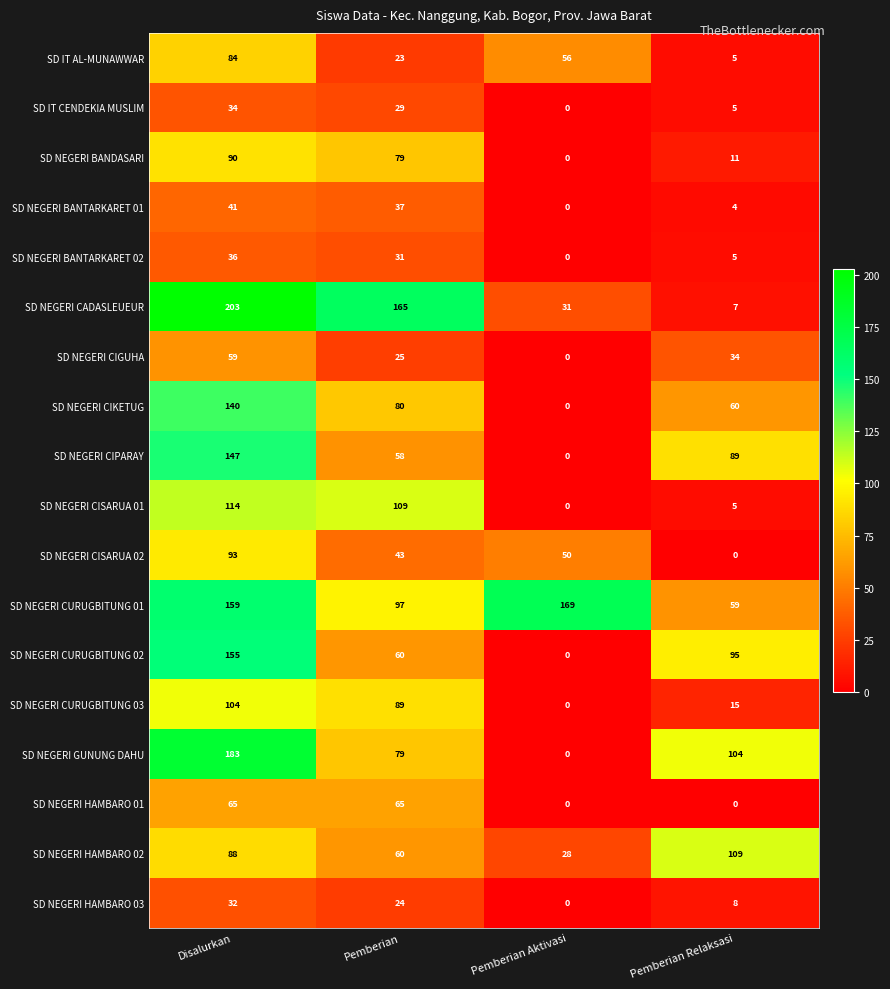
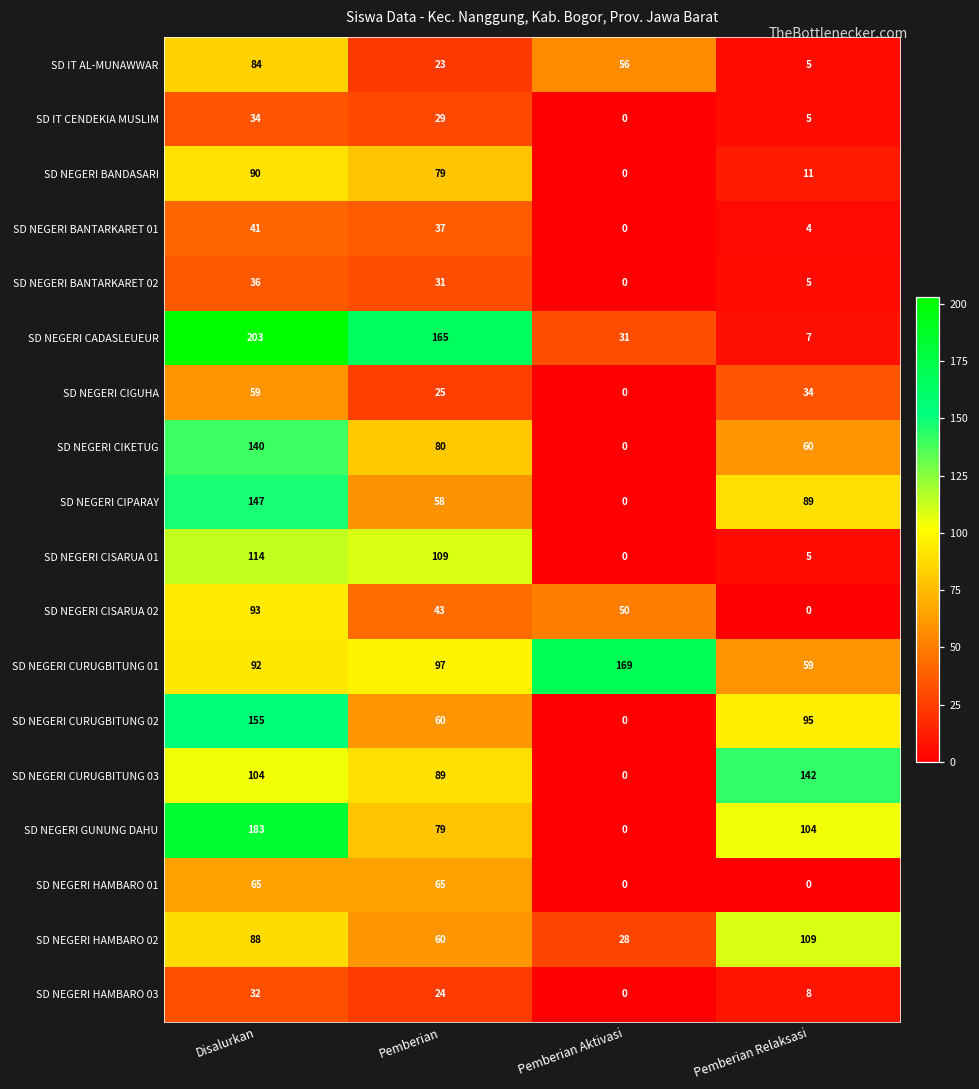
  {
    "SD IT AL-MUNAWWAR": {
      "Disalurkan": 84,
      "Pemberian": 23,
      "Pemberian Aktivasi": 56,
      "Pemberian Relaksasi": 5
    },
    "SD IT CENDEKIA MUSLIM": {
      "Disalurkan": 34,
      "Pemberian": 29,
      "Pemberian Aktivasi": 0,
      "Pemberian Relaksasi": 5
    },
    "SD NEGERI BANDASARI": {
      "Disalurkan": 90,
      "Pemberian": 79,
      "Pemberian Aktivasi": 0,
      "Pemberian Relaksasi": 11
    },
    "SD NEGERI BANTARKARET 01": {
      "Disalurkan": 41,
      "Pemberian": 37,
      "Pemberian Aktivasi": 0,
      "Pemberian Relaksasi": 4
    },
    "SD NEGERI BANTARKARET 02": {
      "Disalurkan": 36,
      "Pemberian": 31,
      "Pemberian Aktivasi": 0,
      "Pemberian Relaksasi": 5
    },
    "SD NEGERI CADASLEUEUR": {
      "Disalurkan": 203,
      "Pemberian": 165,
      "Pemberian Aktivasi": 31,
      "Pemberian Relaksasi": 7
    },
    "SD NEGERI CIGUHA": {
      "Disalurkan": 59,
      "Pemberian": 25,
      "Pemberian Aktivasi": 0,
      "Pemberian Relaksasi": 34
    },
    "SD NEGERI CIKETUG": {
      "Disalurkan": 140,
      "Pemberian": 80,
      "Pemberian Aktivasi": 0,
      "Pemberian Relaksasi": 60
    },
    "SD NEGERI CIPARAY": {
      "Disalurkan": 147,
      "Pemberian": 58,
      "Pemberian Aktivasi": 0,
      "Pemberian Relaksasi": 89
    },
    "SD NEGERI CISARUA 01": {
      "Disalurkan": 114,
      "Pemberian": 109,
      "Pemberian Aktivasi": 0,
      "Pemberian Relaksasi": 5
    },
    "SD NEGERI CISARUA 02": {
      "Disalurkan": 93,
      "Pemberian": 43,
      "Pemberian Aktivasi": 50,
      "Pemberian Relaksasi": 0
    },
    "SD NEGERI CURUGBITUNG 01": {
-     "Disalurkan": 159,
+     "Disalurkan": 92,
      "Pemberian": 97,
      "Pemberian Aktivasi": 169,
      "Pemberian Relaksasi": 59
    },
    "SD NEGERI CURUGBITUNG 02": {
      "Disalurkan": 155,
      "Pemberian": 60,
      "Pemberian Aktivasi": 0,
      "Pemberian Relaksasi": 95
    },
    "SD NEGERI CURUGBITUNG 03": {
      "Disalurkan": 104,
      "Pemberian": 89,
      "Pemberian Aktivasi": 0,
-     "Pemberian Relaksasi": 15
+     "Pemberian Relaksasi": 142
    },
    "SD NEGERI GUNUNG DAHU": {
      "Disalurkan": 183,
      "Pemberian": 79,
      "Pemberian Aktivasi": 0,
      "Pemberian Relaksasi": 104
    },
    "SD NEGERI HAMBARO 01": {
      "Disalurkan": 65,
      "Pemberian": 65,
      "Pemberian Aktivasi": 0,
      "Pemberian Relaksasi": 0
    },
    "SD NEGERI HAMBARO 02": {
      "Disalurkan": 88,
      "Pemberian": 60,
      "Pemberian Aktivasi": 28,
      "Pemberian Relaksasi": 109
    },
    "SD NEGERI HAMBARO 03": {
      "Disalurkan": 32,
      "Pemberian": 24,
      "Pemberian Aktivasi": 0,
      "Pemberian Relaksasi": 8
    }
  }
